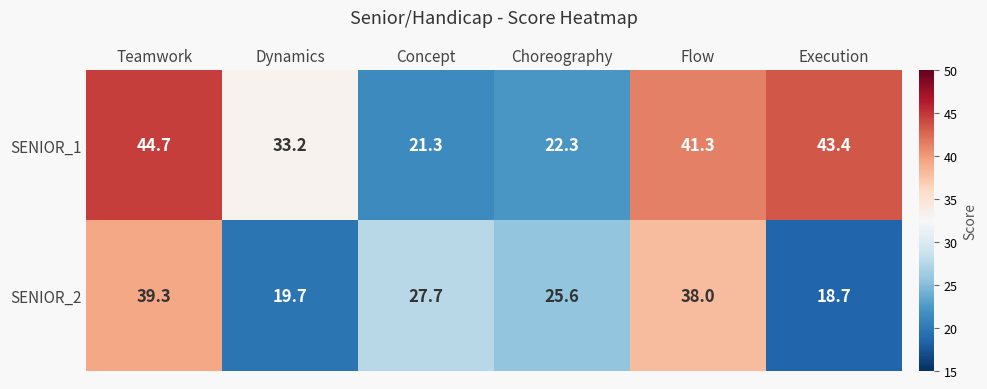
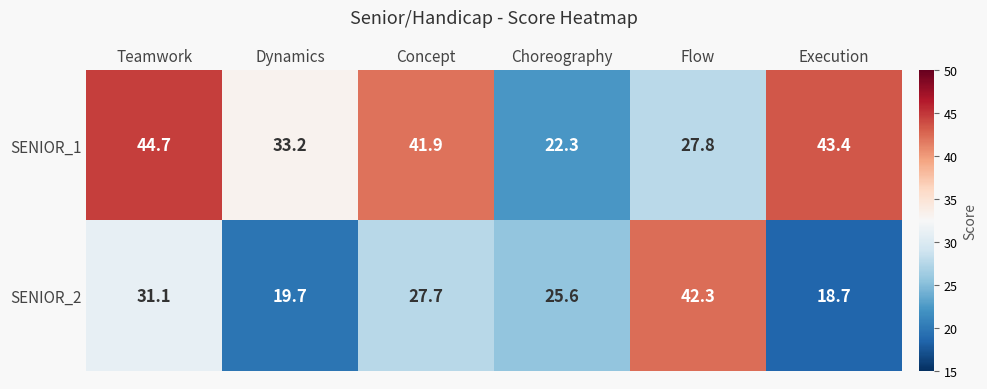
  {
    "SENIOR_1": {
      "Teamwork": 44.7,
      "Dynamics": 33.2,
-     "Concept": 21.3,
+     "Concept": 41.9,
      "Choreography": 22.3,
-     "Flow": 41.3,
+     "Flow": 27.8,
      "Execution": 43.4
    },
    "SENIOR_2": {
-     "Teamwork": 39.3,
+     "Teamwork": 31.1,
      "Dynamics": 19.7,
      "Concept": 27.7,
      "Choreography": 25.6,
-     "Flow": 38.0,
+     "Flow": 42.3,
      "Execution": 18.7
    }
  }
